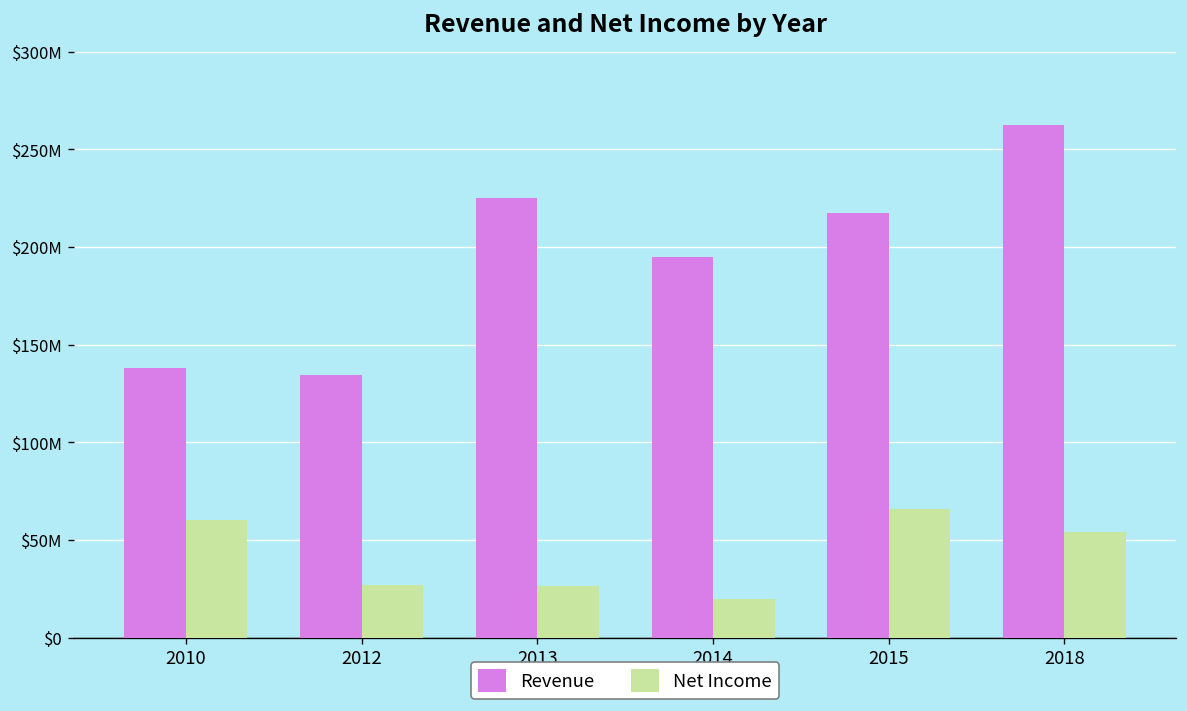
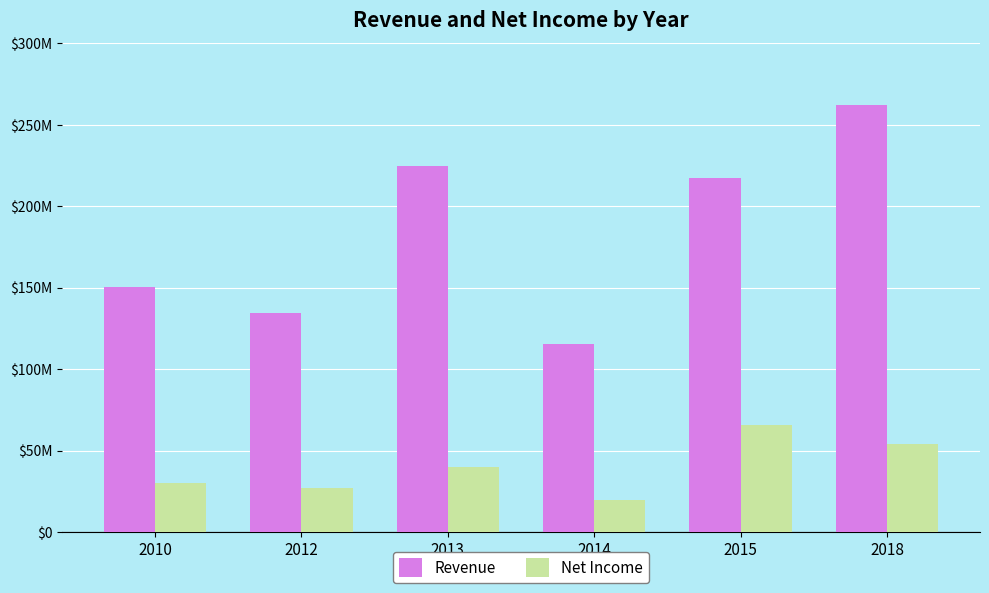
  {
    "Revenue": {
-     "2010": "$138000000",
+     "2010": "$150000000",
      "2012": "$134000000",
      "2013": "$225000000",
-     "2014": "$195000000",
+     "2014": "$116000000",
      "2015": "$217000000",
      "2018": "$262000000"
    },
    "Net Income": {
-     "2010": "$60000000",
+     "2010": "$30000000",
      "2012": "$27000000",
-     "2013": "$27000000",
+     "2013": "$40000000",
      "2014": "$20000000",
      "2015": "$66000000",
      "2018": "$54000000"
    }
  }
